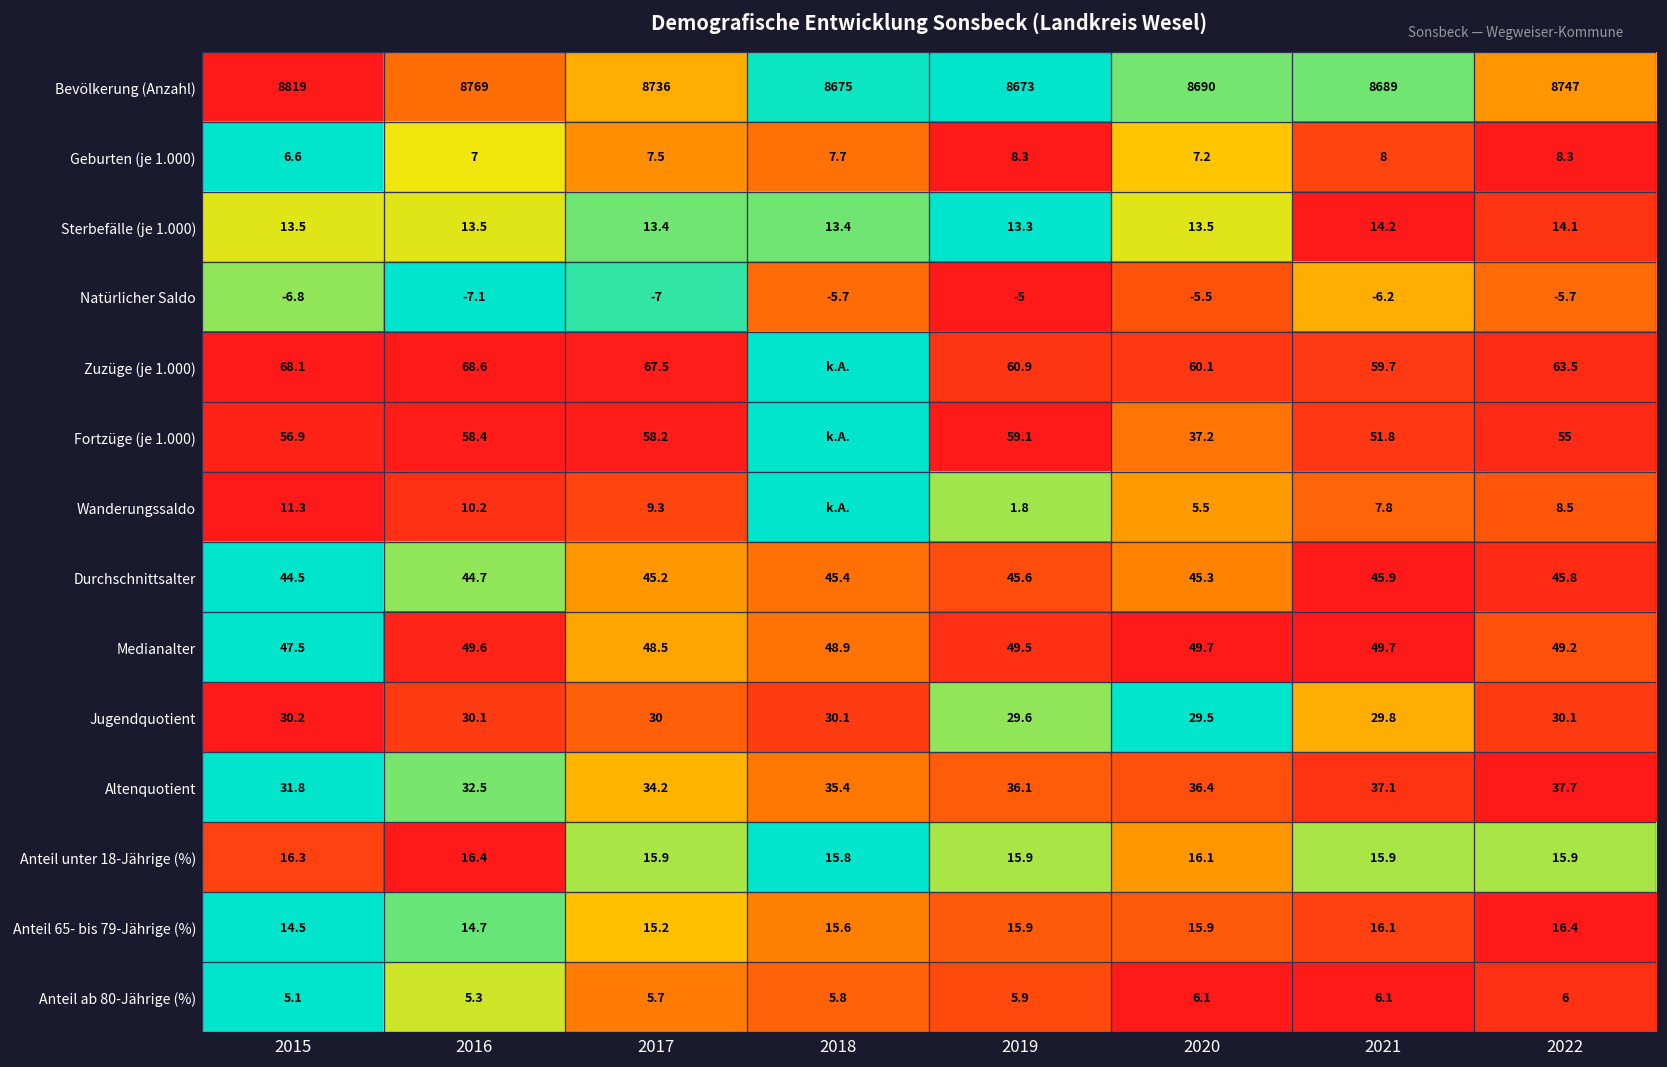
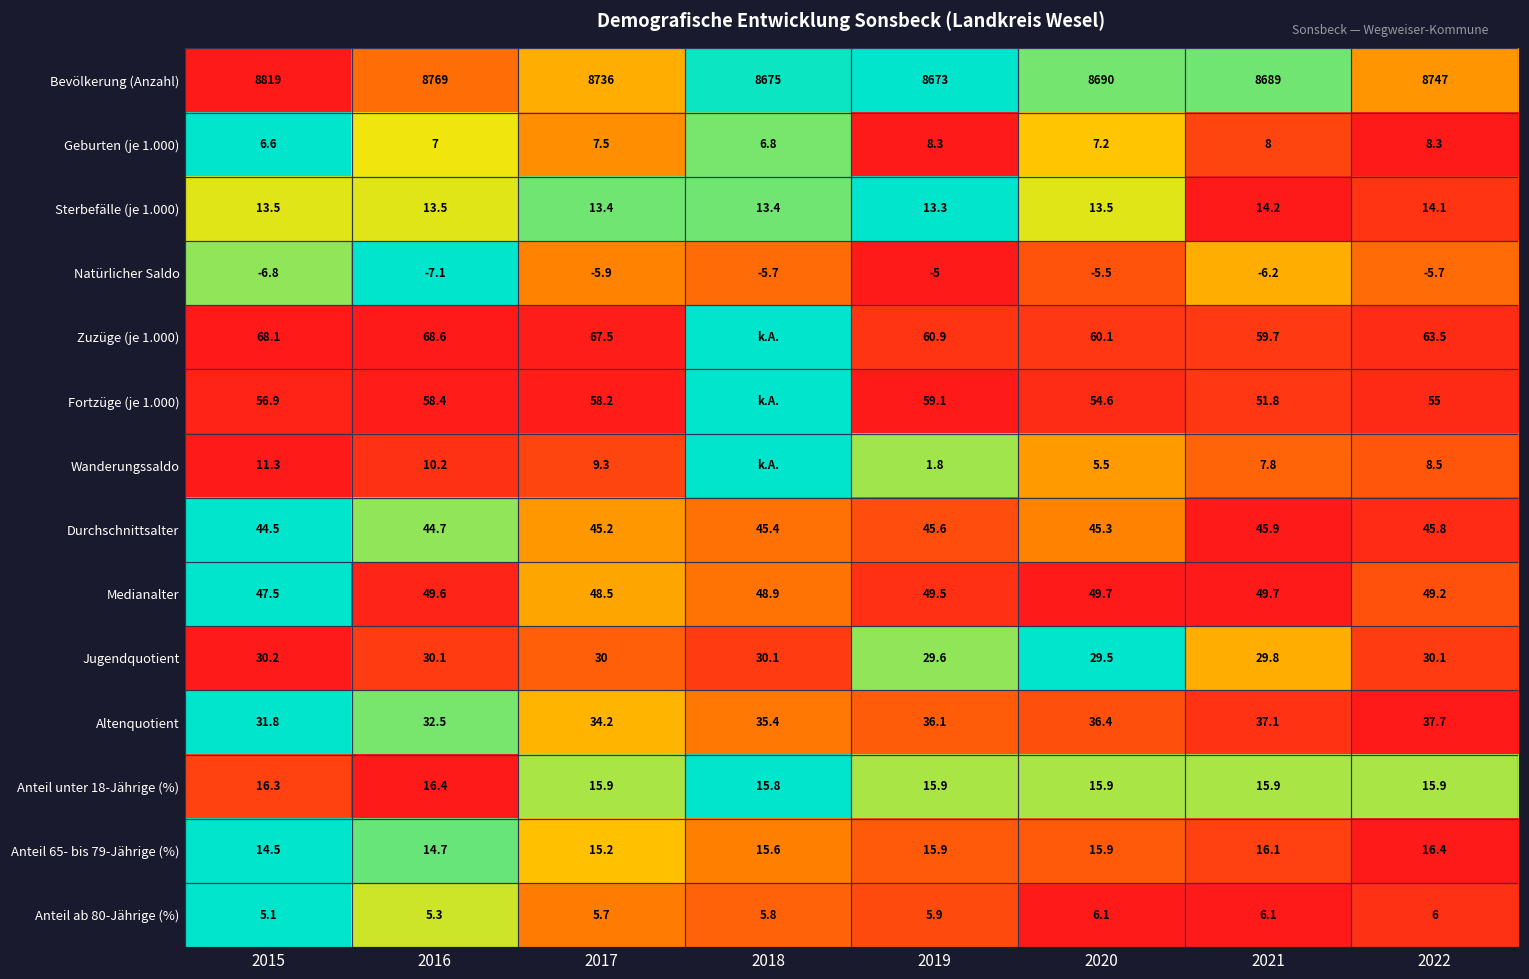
  {
    "Bevölkerung (Anzahl)": {
      "2015": 8819,
      "2016": 8769,
      "2017": 8736,
      "2018": 8675,
      "2019": 8673,
      "2020": 8690,
      "2021": 8689,
      "2022": 8747
    },
    "Geburten (je 1.000)": {
      "2015": 6.6,
      "2016": 7,
      "2017": 7.5,
-     "2018": 7.7,
+     "2018": 6.8,
      "2019": 8.3,
      "2020": 7.2,
      "2021": 8,
      "2022": 8.3
    },
    "Sterbefälle (je 1.000)": {
      "2015": 13.5,
      "2016": 13.5,
      "2017": 13.4,
      "2018": 13.4,
      "2019": 13.3,
      "2020": 13.5,
      "2021": 14.2,
      "2022": 14.1
    },
    "Natürlicher Saldo": {
      "2015": -6.8,
      "2016": -7.1,
-     "2017": -7,
+     "2017": -5.9,
      "2018": -5.7,
      "2019": -5,
      "2020": -5.5,
      "2021": -6.2,
      "2022": -5.7
    },
    "Zuzüge (je 1.000)": {
      "2015": 68.1,
      "2016": 68.6,
      "2017": 67.5,
      "2019": 60.9,
      "2020": 60.1,
      "2021": 59.7,
      "2022": 63.5
    },
    "Fortzüge (je 1.000)": {
      "2015": 56.9,
      "2016": 58.4,
      "2017": 58.2,
      "2019": 59.1,
-     "2020": 37.2,
+     "2020": 54.6,
      "2021": 51.8,
      "2022": 55
    },
    "Wanderungssaldo": {
      "2015": 11.3,
      "2016": 10.2,
      "2017": 9.3,
      "2019": 1.8,
      "2020": 5.5,
      "2021": 7.8,
      "2022": 8.5
    },
    "Durchschnittsalter": {
      "2015": 44.5,
      "2016": 44.7,
      "2017": 45.2,
      "2018": 45.4,
      "2019": 45.6,
      "2020": 45.3,
      "2021": 45.9,
      "2022": 45.8
    },
    "Medianalter": {
      "2015": 47.5,
      "2016": 49.6,
      "2017": 48.5,
      "2018": 48.9,
      "2019": 49.5,
      "2020": 49.7,
      "2021": 49.7,
      "2022": 49.2
    },
    "Jugendquotient": {
      "2015": 30.2,
      "2016": 30.1,
      "2017": 30,
      "2018": 30.1,
      "2019": 29.6,
      "2020": 29.5,
      "2021": 29.8,
      "2022": 30.1
    },
    "Altenquotient": {
      "2015": 31.8,
      "2016": 32.5,
      "2017": 34.2,
      "2018": 35.4,
      "2019": 36.1,
      "2020": 36.4,
      "2021": 37.1,
      "2022": 37.7
    },
    "Anteil unter 18-Jährige (%)": {
      "2015": 16.3,
      "2016": 16.4,
      "2017": 15.9,
      "2018": 15.8,
      "2019": 15.9,
-     "2020": 16.1,
+     "2020": 15.9,
      "2021": 15.9,
      "2022": 15.9
    },
    "Anteil 65- bis 79-Jährige (%)": {
      "2015": 14.5,
      "2016": 14.7,
      "2017": 15.2,
      "2018": 15.6,
      "2019": 15.9,
      "2020": 15.9,
      "2021": 16.1,
      "2022": 16.4
    },
    "Anteil ab 80-Jährige (%)": {
      "2015": 5.1,
      "2016": 5.3,
      "2017": 5.7,
      "2018": 5.8,
      "2019": 5.9,
      "2020": 6.1,
      "2021": 6.1,
      "2022": 6
    }
  }
